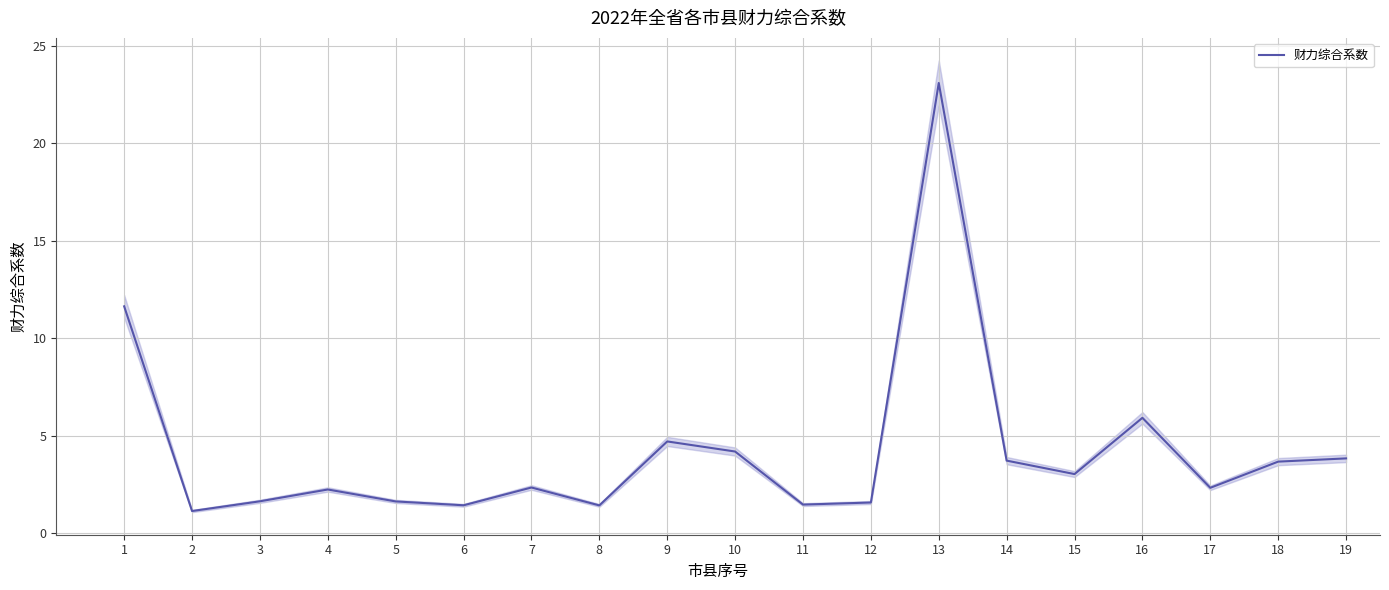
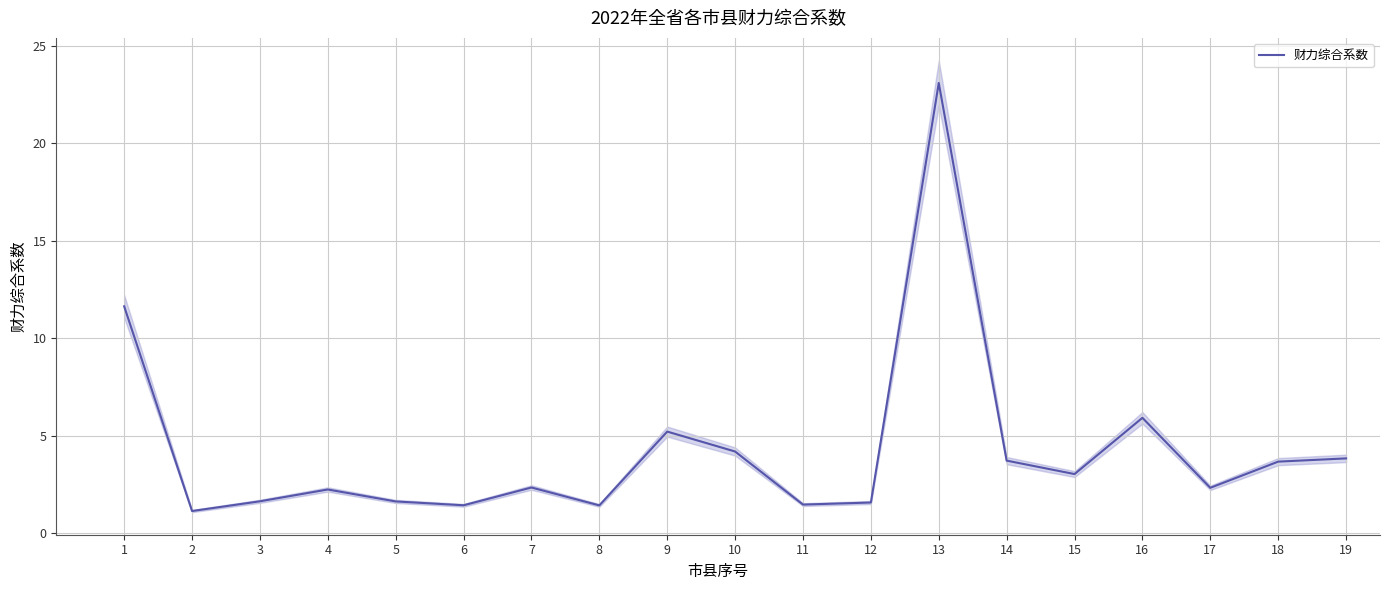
  {
    "财力综合系数": {
      "1": 11.6,
-     "9": 4.7,
+     "9": 5.2,
      "10": 4.2,
      "13": 23.1,
      "14": 3.7,
      "15": 3.0,
      "16": 5.9,
      "18": 3.7,
      "19": 3.8
    }
  }
